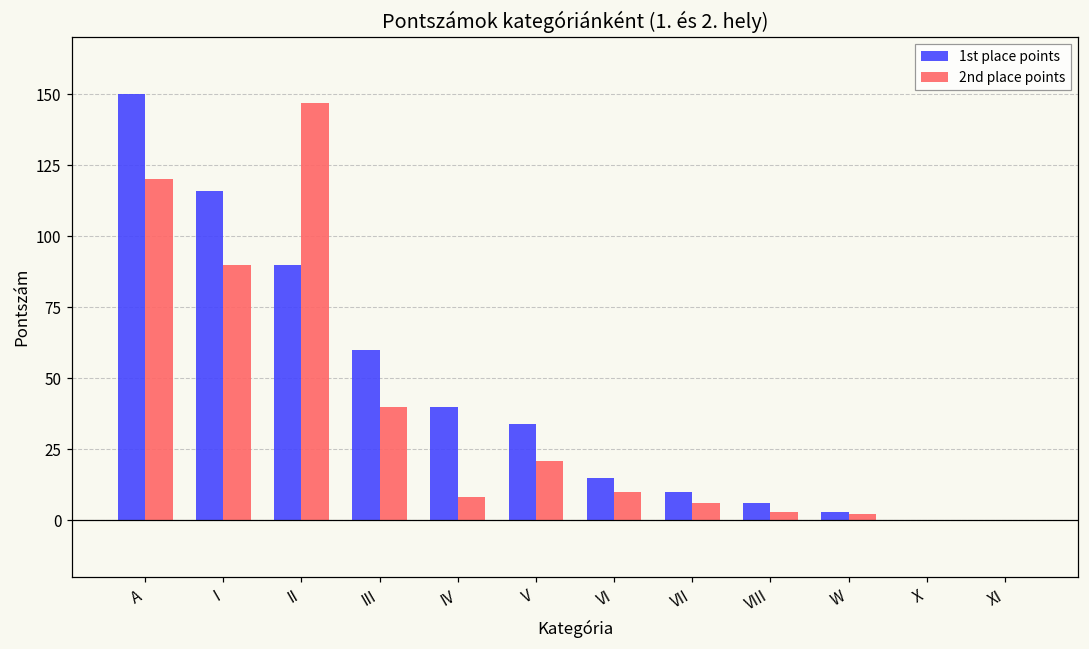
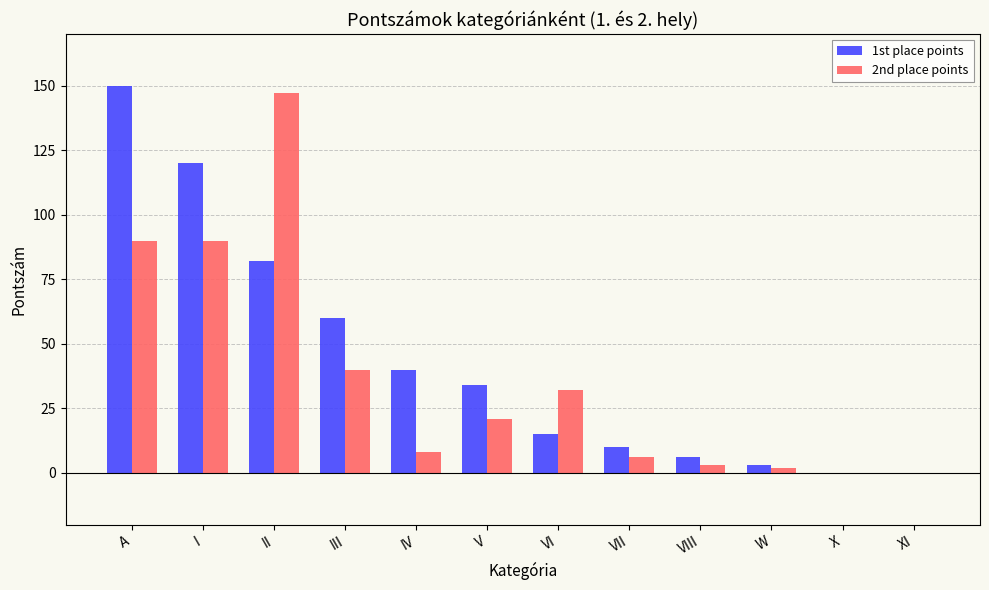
  {
    "1st place points": {
      "A": 150,
-     "I": 116,
-     "II": 90,
+     "I": 120,
+     "II": 82,
      "III": 60,
      "IV": 40,
      "V": 34,
      "VI": 15,
      "VII": 10,
      "VIII": 6,
      "W": 3,
      "X": 0,
      "XI": 0
    },
    "2nd place points": {
-     "A": 120,
+     "A": 90,
      "I": 90,
      "II": 147,
      "III": 40,
      "IV": 8,
      "V": 21,
-     "VI": 10,
+     "VI": 32,
      "VII": 6,
      "VIII": 3,
      "W": 2,
      "X": 0,
      "XI": 0
    }
  }
